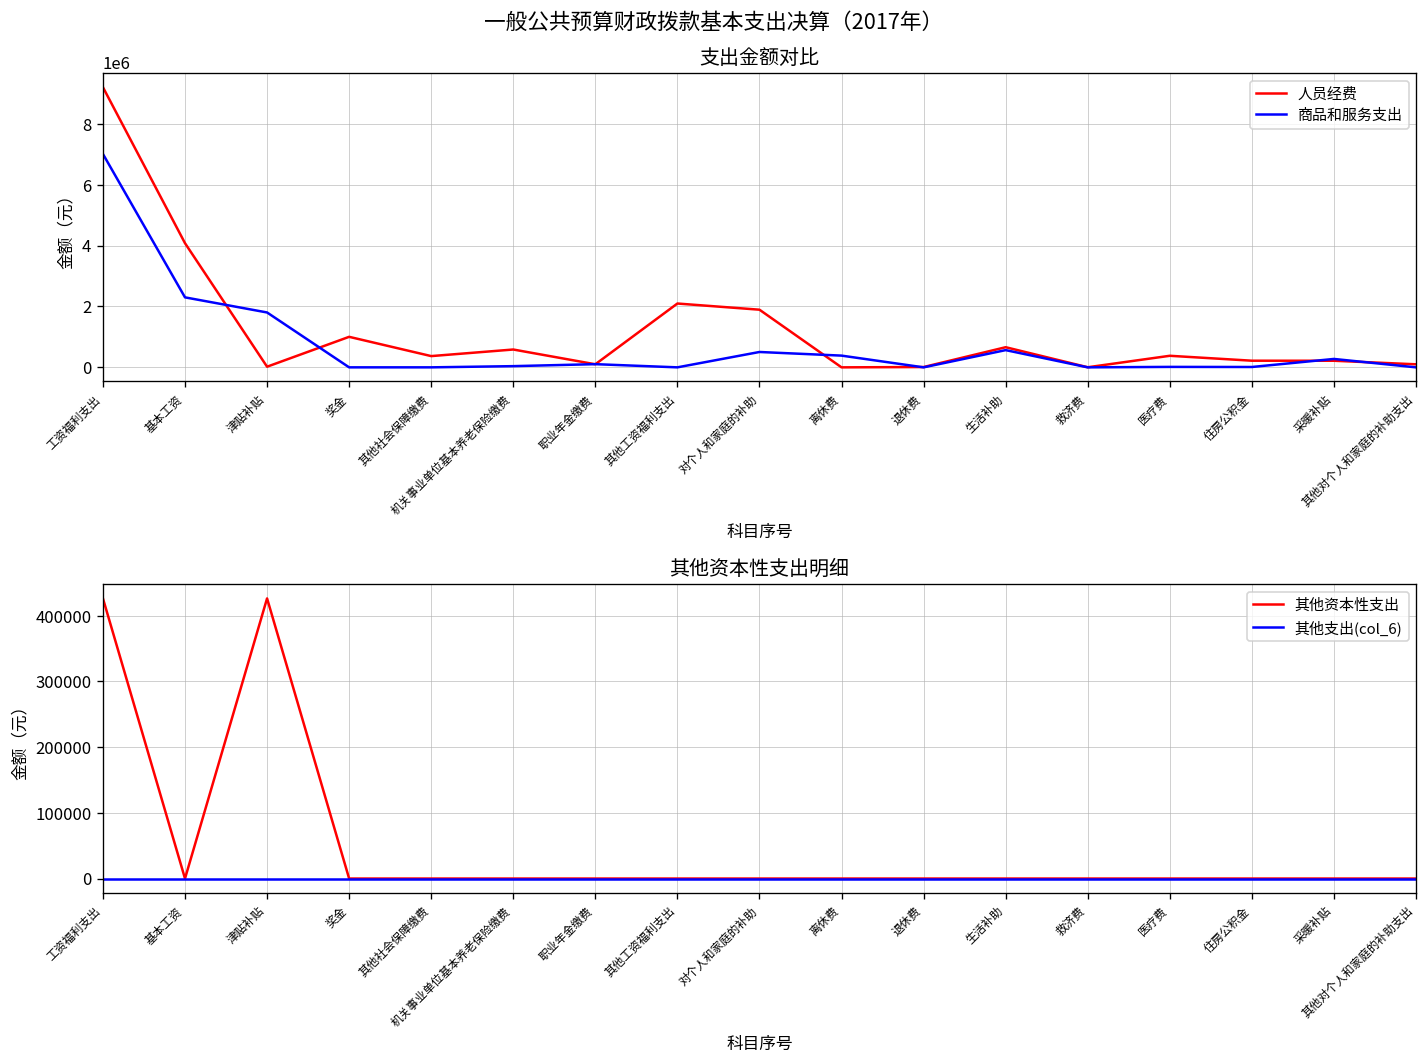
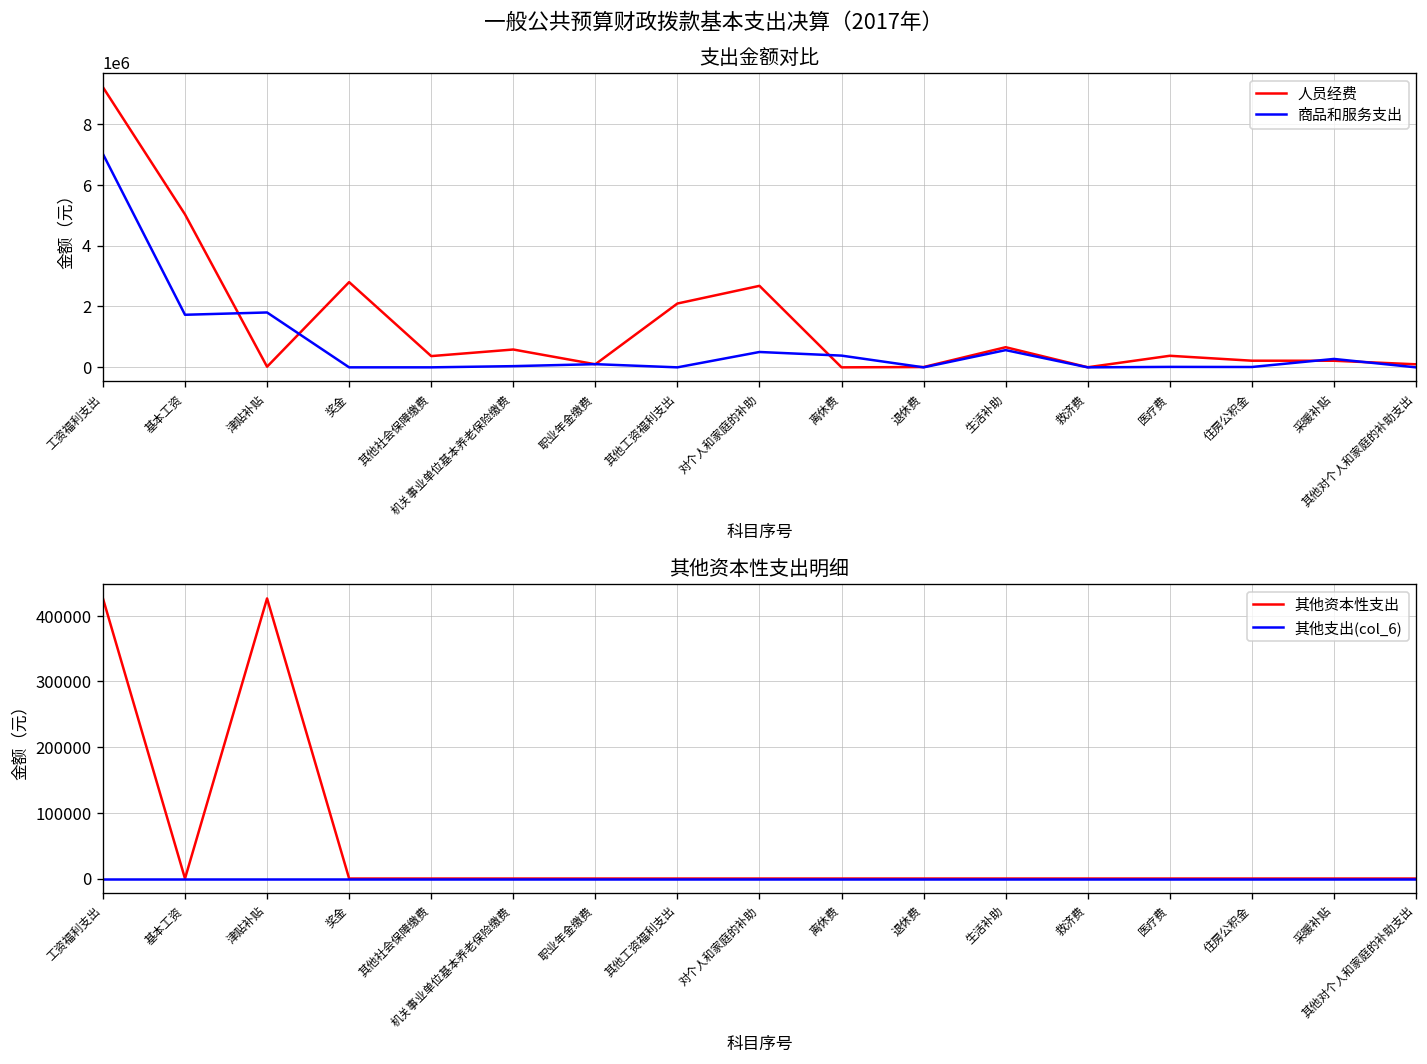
  {
    "支出金额对比": {
      "人员经费": {
        "工资福利支出": 9200000,
-       "基本工资": 4100000,
+       "基本工资": 5000000,
        "津贴补贴": 0,
-       "奖金": 1000000,
+       "奖金": 2800000,
        "其他社会保障缴费": 400000,
        "机关事业单位基本养老保险缴费": 600000,
        "其他工资福利支出": 2100000,
-       "对个人和家庭的补助": 1900000,
+       "对个人和家庭的补助": 2700000,
        "离休费": 0,
        "医疗费": 400000,
        "住房公积金": 200000,
        "其他对个人和家庭的补助支出": 100000
      },
      "商品和服务支出": {
        "工资福利支出": 7000000,
-       "基本工资": 2300000,
+       "基本工资": 1700000,
        "津贴补贴": 1800000,
        "奖金": 0,
        "其他社会保障缴费": 0,
        "机关事业单位基本养老保险缴费": 0,
        "其他工资福利支出": 0,
        "对个人和家庭的补助": 500000,
        "离休费": 400000,
        "医疗费": 0,
        "住房公积金": 0,
        "其他对个人和家庭的补助支出": 0
      }
    },
    "其他资本性支出明细": {
      "其他资本性支出": {
        "工资福利支出": 430000,
        "津贴补贴": 430000
      },
      "其他支出(col_6)": {
        "工资福利支出": 0,
        "津贴补贴": 0
      }
    }
  }
